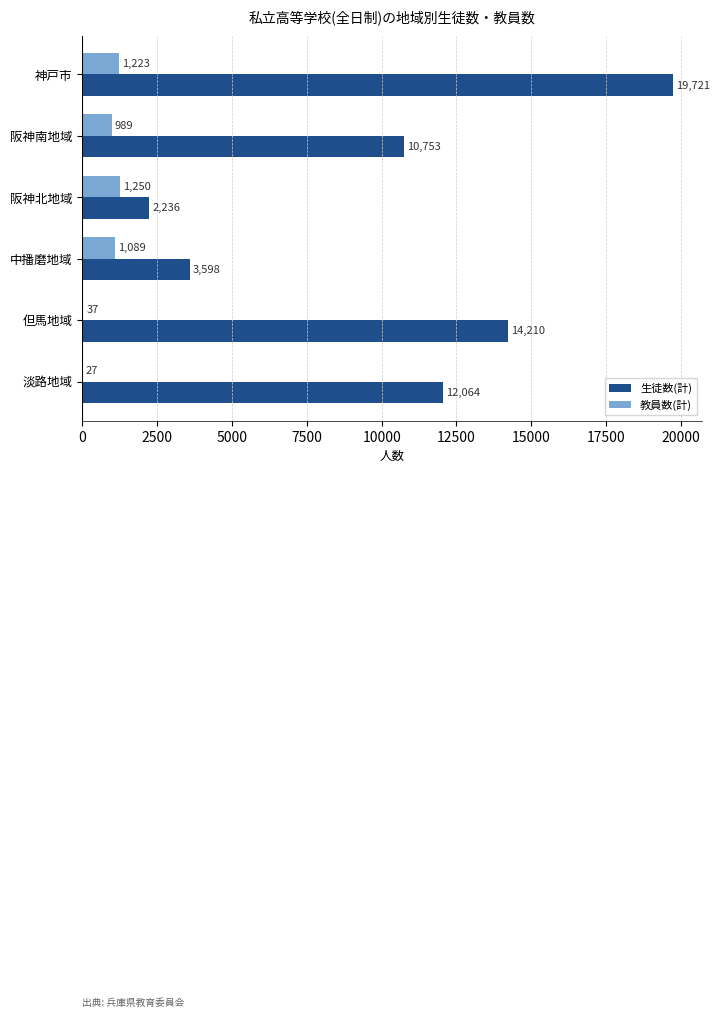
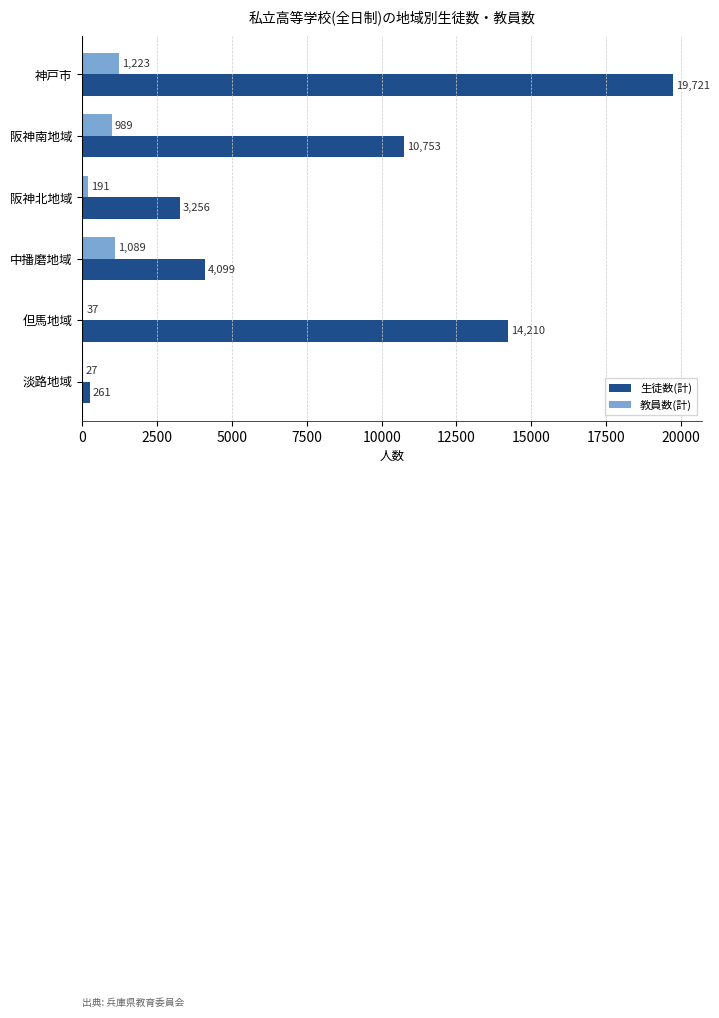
  {
    "生徒数(計)": {
      "神戸市": "19,721",
      "阪神南地域": "10,753",
-     "阪神北地域": "2,236",
-     "中播磨地域": "3,598",
+     "阪神北地域": "3,256",
+     "中播磨地域": "4,099",
      "但馬地域": "14,210",
-     "淡路地域": "12,064"
+     "淡路地域": "261"
    },
    "教員数(計)": {
      "神戸市": "1,223",
      "阪神南地域": "989",
-     "阪神北地域": "1,250",
+     "阪神北地域": "191",
      "中播磨地域": "1,089",
      "但馬地域": "37",
      "淡路地域": "27"
    }
  }
